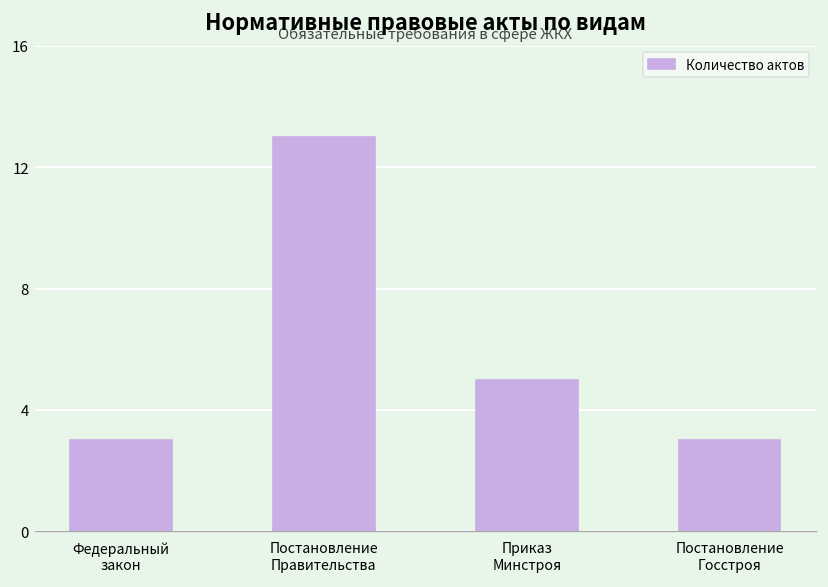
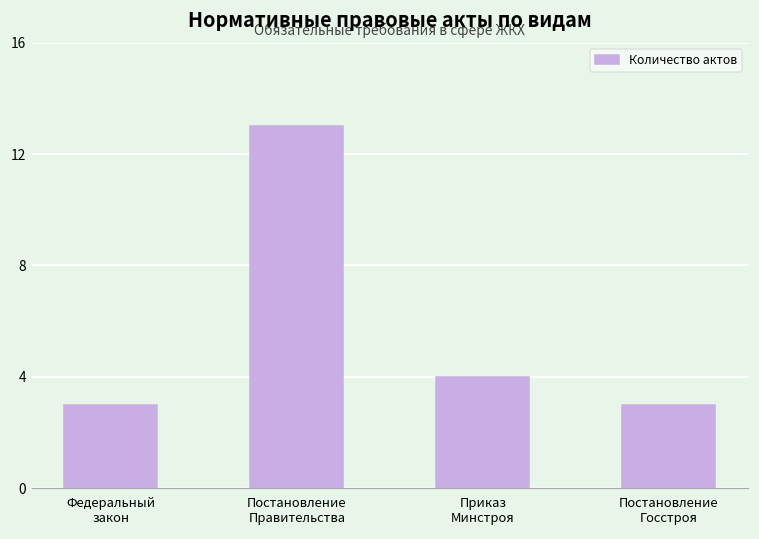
  {
    "Федеральный закон": 3,
    "Постановление Правительства": 13,
-   "Приказ Минстроя": 5,
+   "Приказ Минстроя": 4,
    "Постановление Госстроя": 3
  }
